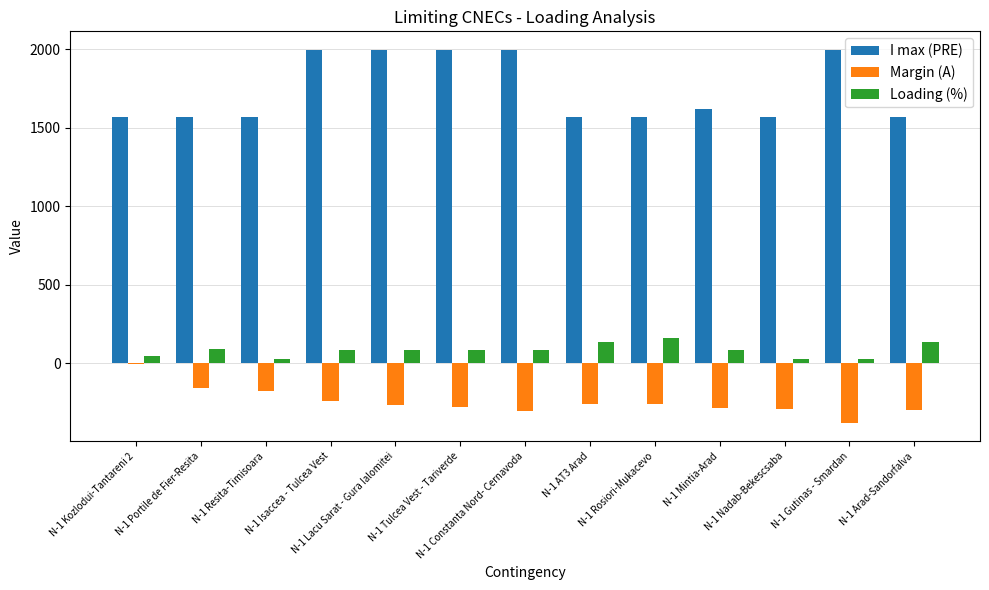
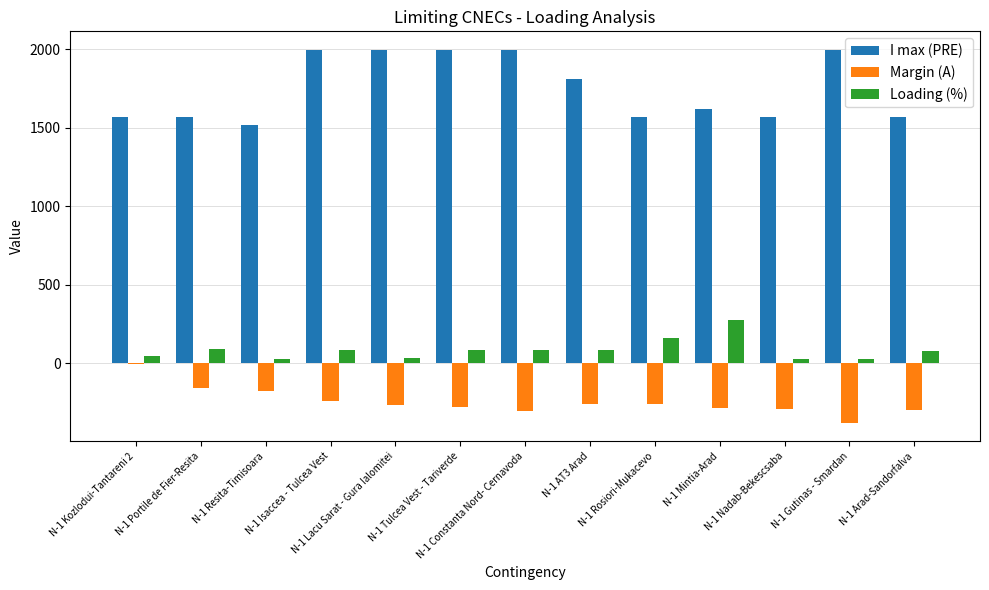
  {
    "I max (PRE)": {
      "N-1 Kozlodui-Tantareni 2": 1570,
      "N-1 Portile de Fier-Resita": 1570,
-     "N-1 Resita-Timisoara": 1570,
+     "N-1 Resita-Timisoara": 1520,
      "N-1 Isaccea - Tulcea Vest": 2000,
      "N-1 Lacu Sarat - Gura Ialomitei": 2000,
      "N-1 Tulcea Vest - Tariverde": 2000,
      "N-1 Constanta Nord- Cernavoda": 2000,
-     "N-1 AT3 Arad": 1570,
+     "N-1 AT3 Arad": 1810,
      "N-1 Rosiori-Mukacevo": 1570,
      "N-1 Mintia-Arad": 1620,
      "N-1 Nadab-Bekescsaba": 1570,
      "N-1 Gutinas - Smardan": 2000,
      "N-1 Arad-Sandorfalva": 1570
    },
    "Margin (A)": {
      "N-1 Portile de Fier-Resita": -160,
      "N-1 Resita-Timisoara": -180,
      "N-1 Isaccea - Tulcea Vest": -240,
      "N-1 Lacu Sarat - Gura Ialomitei": -260,
      "N-1 Tulcea Vest - Tariverde": -280,
      "N-1 Constanta Nord- Cernavoda": -300,
      "N-1 AT3 Arad": -260,
      "N-1 Rosiori-Mukacevo": -260,
      "N-1 Mintia-Arad": -280,
      "N-1 Nadab-Bekescsaba": -290,
      "N-1 Gutinas - Smardan": -380,
      "N-1 Arad-Sandorfalva": -300
    },
    "Loading (%)": {
      "N-1 Kozlodui-Tantareni 2": 50,
      "N-1 Portile de Fier-Resita": 90,
      "N-1 Resita-Timisoara": 30,
      "N-1 Isaccea - Tulcea Vest": 90,
-     "N-1 Lacu Sarat - Gura Ialomitei": 90,
+     "N-1 Lacu Sarat - Gura Ialomitei": 30,
      "N-1 Tulcea Vest - Tariverde": 90,
      "N-1 Constanta Nord- Cernavoda": 90,
-     "N-1 AT3 Arad": 130,
+     "N-1 AT3 Arad": 80,
      "N-1 Rosiori-Mukacevo": 160,
-     "N-1 Mintia-Arad": 80,
+     "N-1 Mintia-Arad": 280,
      "N-1 Nadab-Bekescsaba": 30,
      "N-1 Gutinas - Smardan": 30,
-     "N-1 Arad-Sandorfalva": 140
+     "N-1 Arad-Sandorfalva": 80
    }
  }
